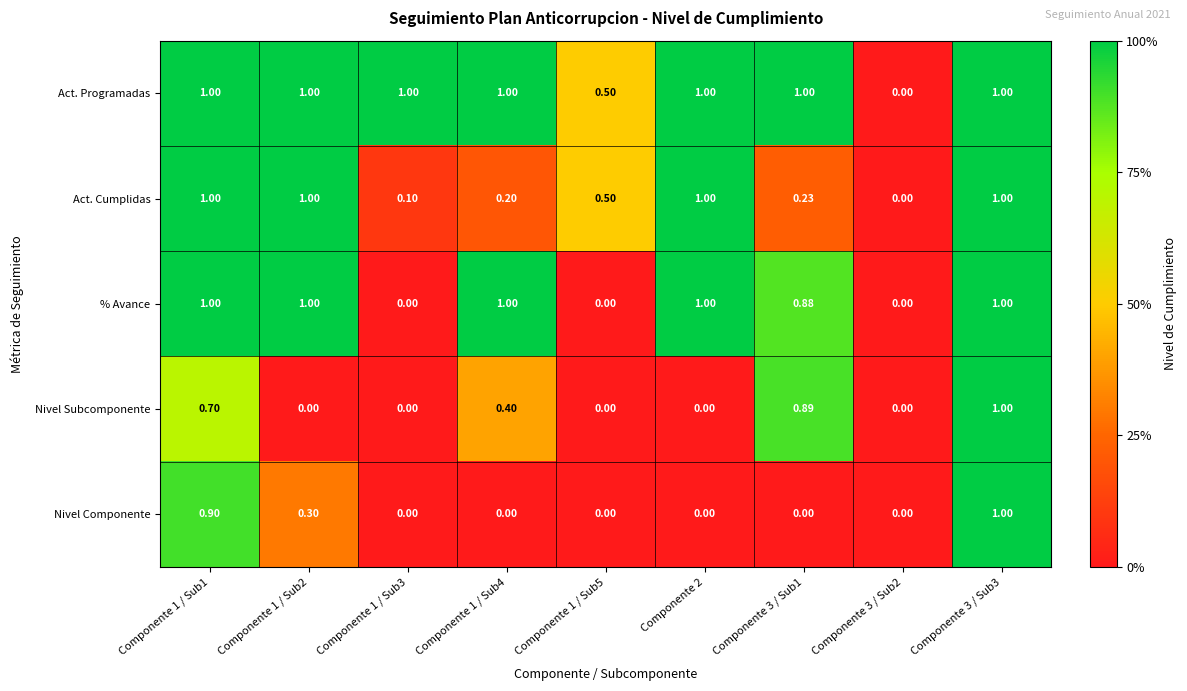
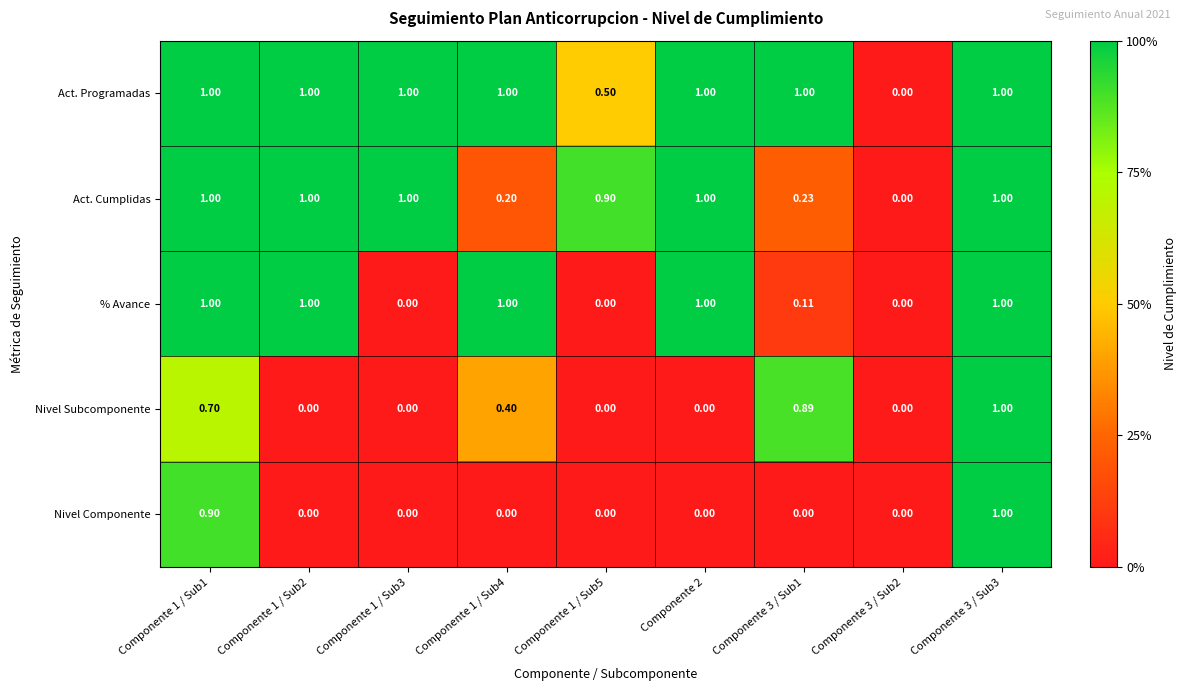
  {
    "Act. Programadas": {
      "Componente 1 / Sub1": 1.00,
      "Componente 1 / Sub2": 1.00,
      "Componente 1 / Sub3": 1.00,
      "Componente 1 / Sub4": 1.00,
      "Componente 1 / Sub5": 0.50,
      "Componente 2": 1.00,
      "Componente 3 / Sub1": 1.00,
      "Componente 3 / Sub2": 0.00,
      "Componente 3 / Sub3": 1.00
    },
    "Act. Cumplidas": {
      "Componente 1 / Sub1": 1.00,
      "Componente 1 / Sub2": 1.00,
-     "Componente 1 / Sub3": 0.10,
+     "Componente 1 / Sub3": 1.00,
      "Componente 1 / Sub4": 0.20,
-     "Componente 1 / Sub5": 0.50,
+     "Componente 1 / Sub5": 0.90,
      "Componente 2": 1.00,
      "Componente 3 / Sub1": 0.23,
      "Componente 3 / Sub2": 0.00,
      "Componente 3 / Sub3": 1.00
    },
    "% Avance": {
      "Componente 1 / Sub1": 1.00,
      "Componente 1 / Sub2": 1.00,
      "Componente 1 / Sub3": 0.00,
      "Componente 1 / Sub4": 1.00,
      "Componente 1 / Sub5": 0.00,
      "Componente 2": 1.00,
-     "Componente 3 / Sub1": 0.88,
+     "Componente 3 / Sub1": 0.11,
      "Componente 3 / Sub2": 0.00,
      "Componente 3 / Sub3": 1.00
    },
    "Nivel Subcomponente": {
      "Componente 1 / Sub1": 0.70,
      "Componente 1 / Sub2": 0.00,
      "Componente 1 / Sub3": 0.00,
      "Componente 1 / Sub4": 0.40,
      "Componente 1 / Sub5": 0.00,
      "Componente 2": 0.00,
      "Componente 3 / Sub1": 0.89,
      "Componente 3 / Sub2": 0.00,
      "Componente 3 / Sub3": 1.00
    },
    "Nivel Componente": {
      "Componente 1 / Sub1": 0.90,
-     "Componente 1 / Sub2": 0.30,
+     "Componente 1 / Sub2": 0.00,
      "Componente 1 / Sub3": 0.00,
      "Componente 1 / Sub4": 0.00,
      "Componente 1 / Sub5": 0.00,
      "Componente 2": 0.00,
      "Componente 3 / Sub1": 0.00,
      "Componente 3 / Sub2": 0.00,
      "Componente 3 / Sub3": 1.00
    }
  }
